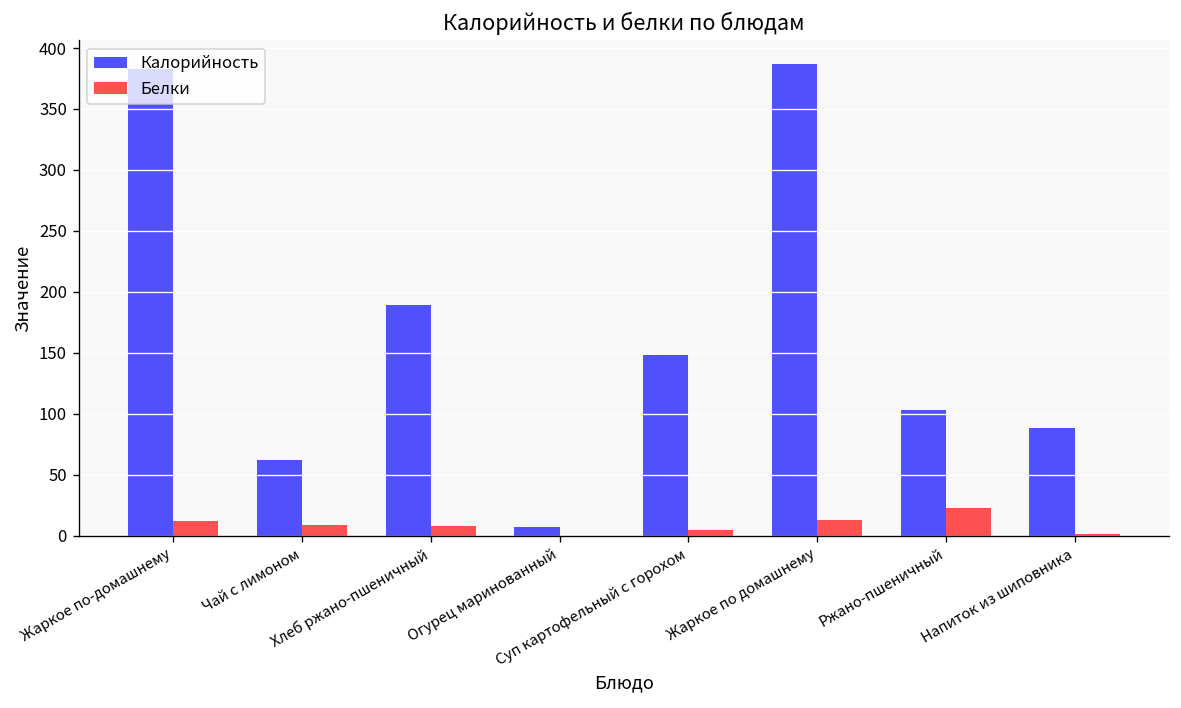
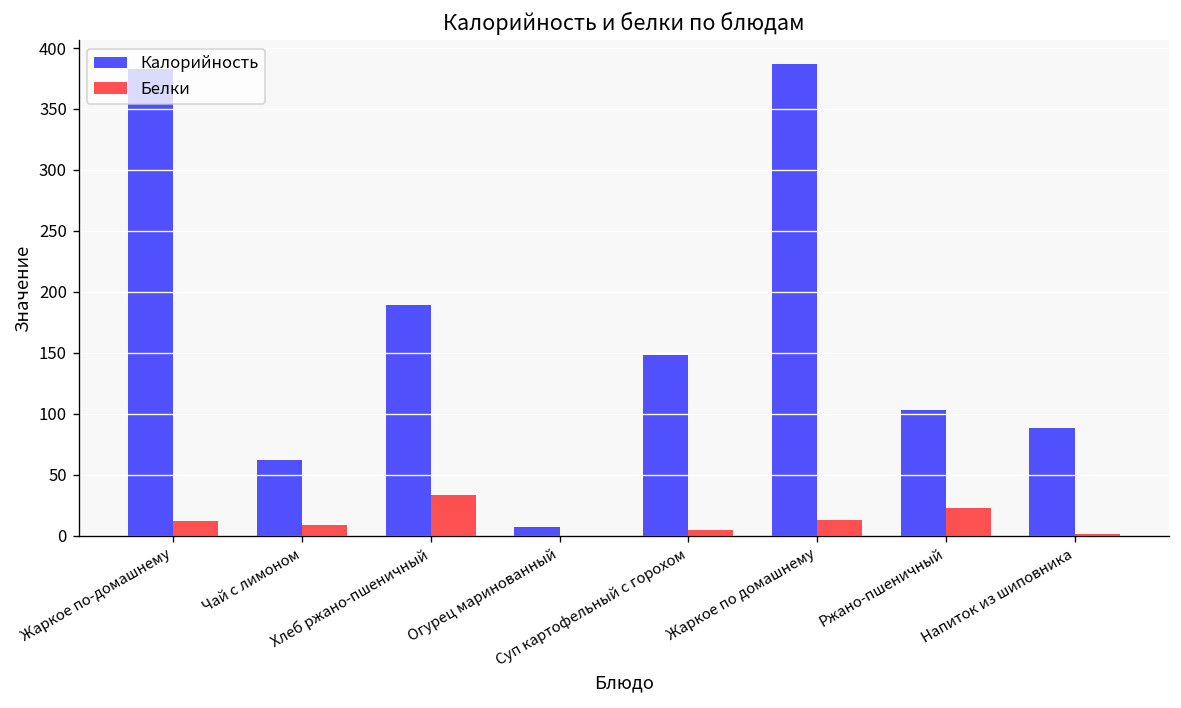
  {
    "Калорийность": {
      "Чай с лимоном": 62,
      "Хлеб ржано-пшеничный": 189,
      "Огурец маринованный": 7,
      "Суп картофельный с горохом": 148,
      "Жаркое по домашнему": 387,
      "Ржано-пшеничный": 103,
      "Напиток из шиповника": 88
    },
    "Белки": {
      "Жаркое по-домашнему": 12,
      "Чай с лимоном": 9,
-     "Хлеб ржано-пшеничный": 8,
+     "Хлеб ржано-пшеничный": 33,
      "Огурец маринованный": 0,
      "Суп картофельный с горохом": 5,
      "Жаркое по домашнему": 13,
      "Ржано-пшеничный": 23
    }
  }
